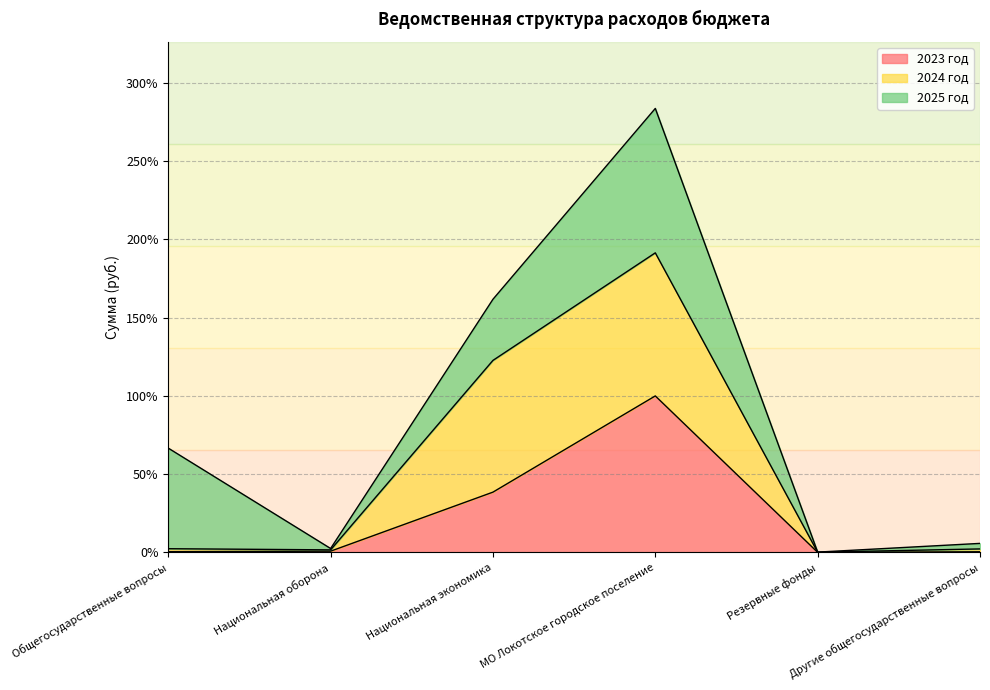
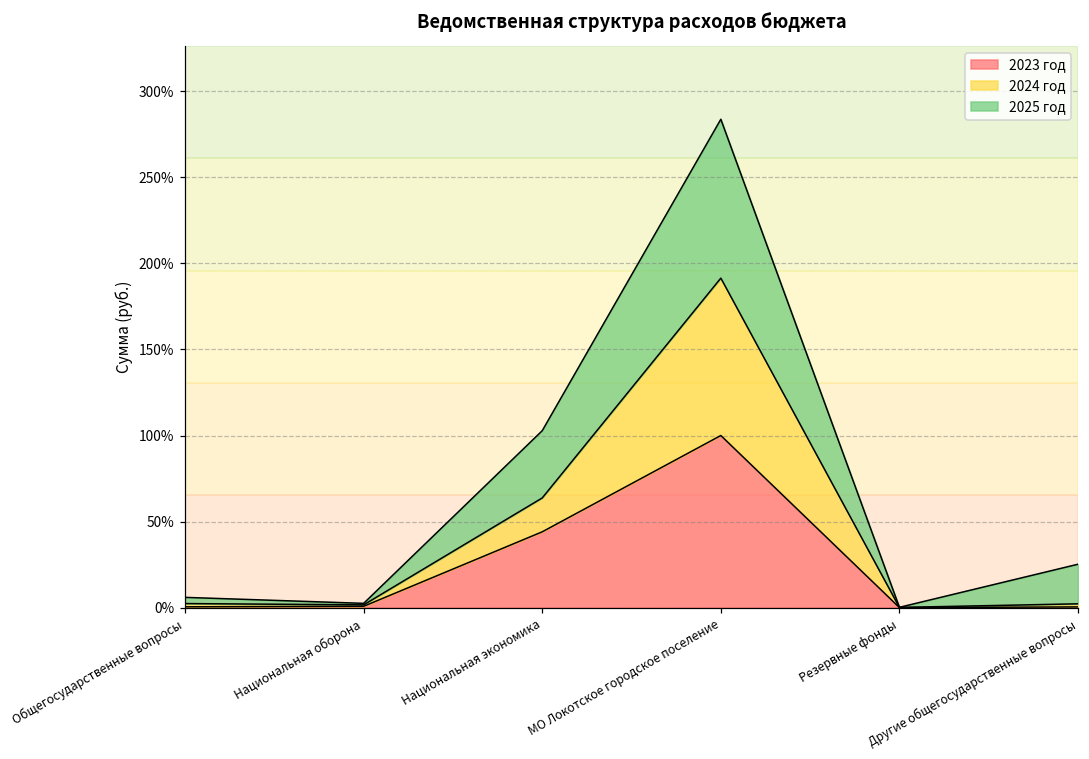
  {
    "2023 год": {
      "Общегосударственные вопросы": "1%",
-     "Национальная экономика": "39%",
+     "Национальная экономика": "44%",
      "МО Локотское городское поселение": "100%",
      "Другие общегосударственные вопросы": "0%"
    },
    "2024 год": {
      "Общегосударственные вопросы": "2%",
-     "Национальная экономика": "84%",
+     "Национальная экономика": "20%",
      "МО Локотское городское поселение": "91%",
      "Другие общегосударственные вопросы": "2%"
    },
    "2025 год": {
-     "Общегосударственные вопросы": "64%",
+     "Общегосударственные вопросы": "4%",
      "Национальная экономика": "39%",
      "МО Локотское городское поселение": "92%",
-     "Другие общегосударственные вопросы": "4%"
+     "Другие общегосударственные вопросы": "23%"
    }
  }
